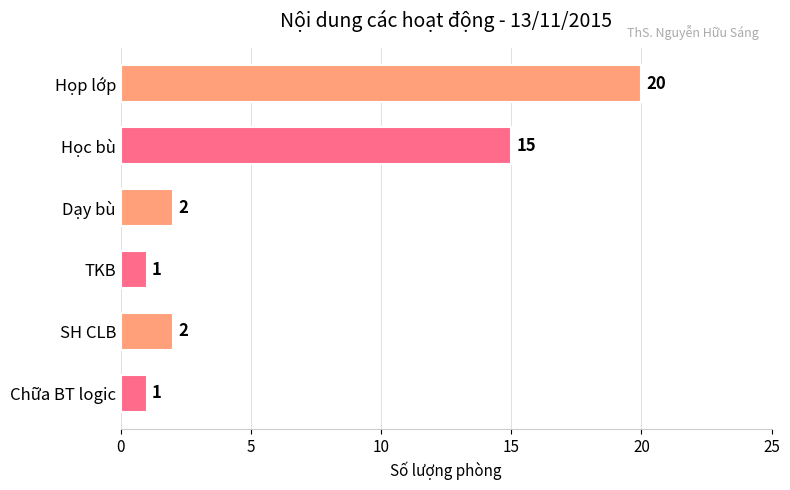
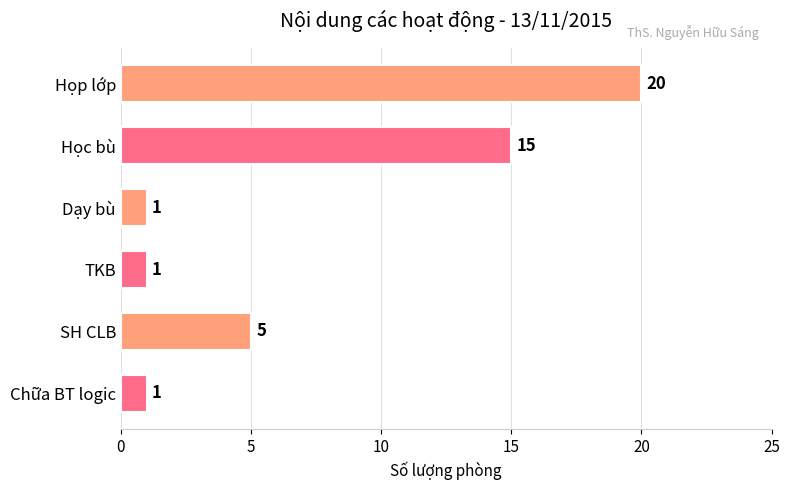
  {
    "Họp lớp": 20,
    "Học bù": 15,
-   "Dạy bù": 2,
+   "Dạy bù": 1,
    "TKB": 1,
-   "SH CLB": 2,
+   "SH CLB": 5,
    "Chữa BT logic": 1
  }
